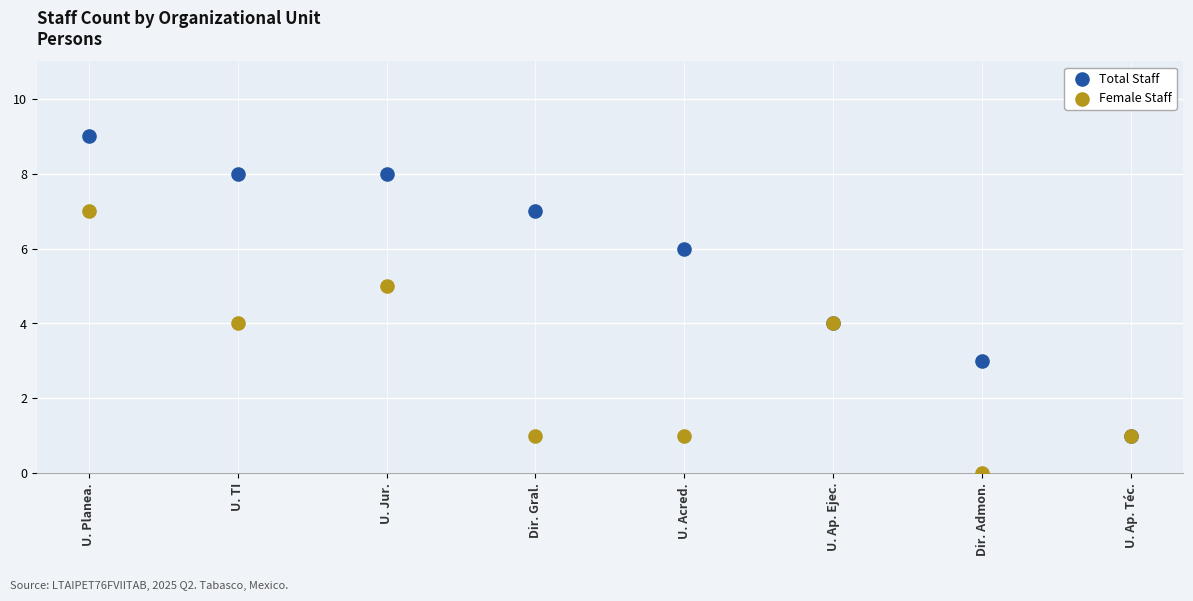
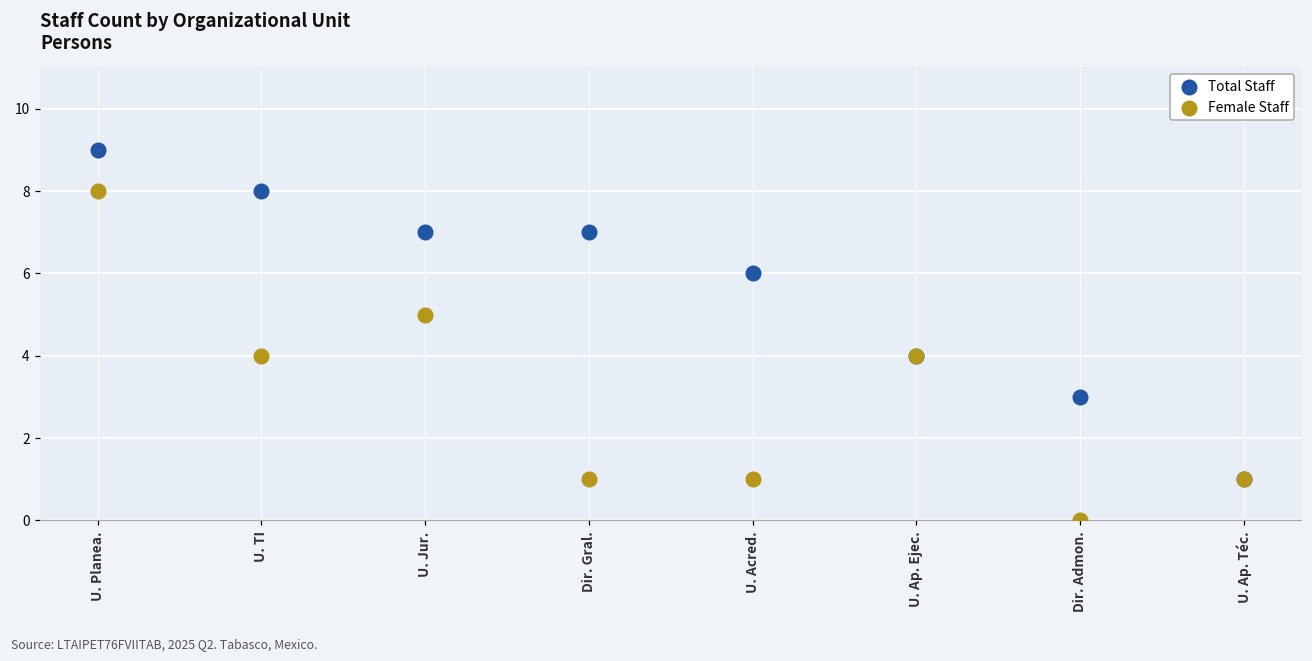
  {
    "Total Staff": {
-     "U. Jur.": 8
+     "U. Jur.": 7
    },
    "Female Staff": {
-     "U. Planea.": 7
+     "U. Planea.": 8
    }
  }
